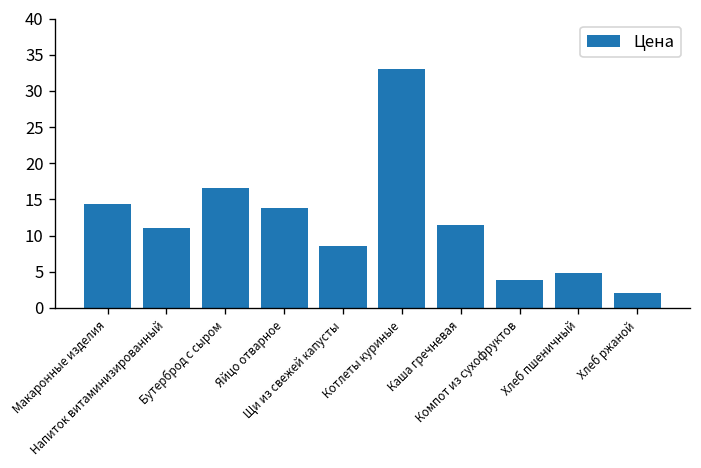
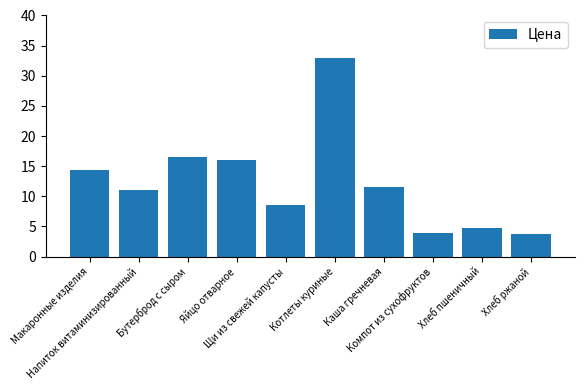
  {
    "Макаронные изделия": 14,
    "Напиток витаминизированный": 11,
    "Бутерброд с сыром": 17,
-   "Яйцо отварное": 14,
+   "Яйцо отварное": 16,
    "Щи из свежей капусты": 9,
    "Котлеты куриные": 33,
    "Каша гречневая": 11,
    "Компот из сухофруктов": 4,
    "Хлеб пшеничный": 5,
-   "Хлеб ржаной": 2
+   "Хлеб ржаной": 4
  }
